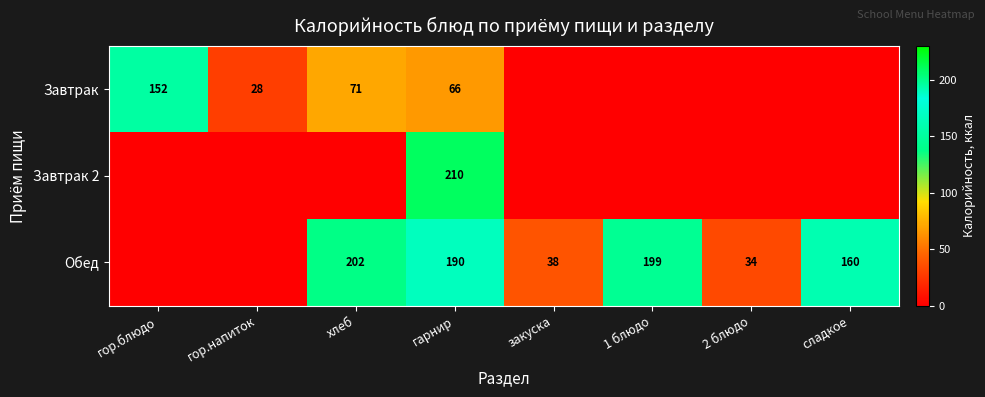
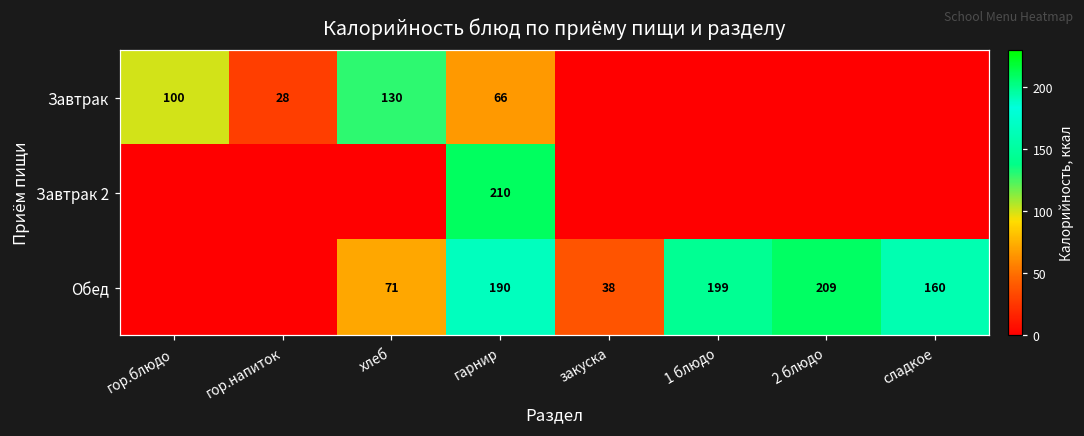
  {
    "Завтрак": {
-     "гор.блюдо": 152,
+     "гор.блюдо": 100,
      "гор.напиток": 28,
-     "хлеб": 71,
+     "хлеб": 130,
      "гарнир": 66
    },
    "Завтрак 2": {
      "гарнир": 210
    },
    "Обед": {
-     "хлеб": 202,
+     "хлеб": 71,
      "гарнир": 190,
      "закуска": 38,
      "1 блюдо": 199,
-     "2 блюдо": 34,
+     "2 блюдо": 209,
      "сладкое": 160
    }
  }
